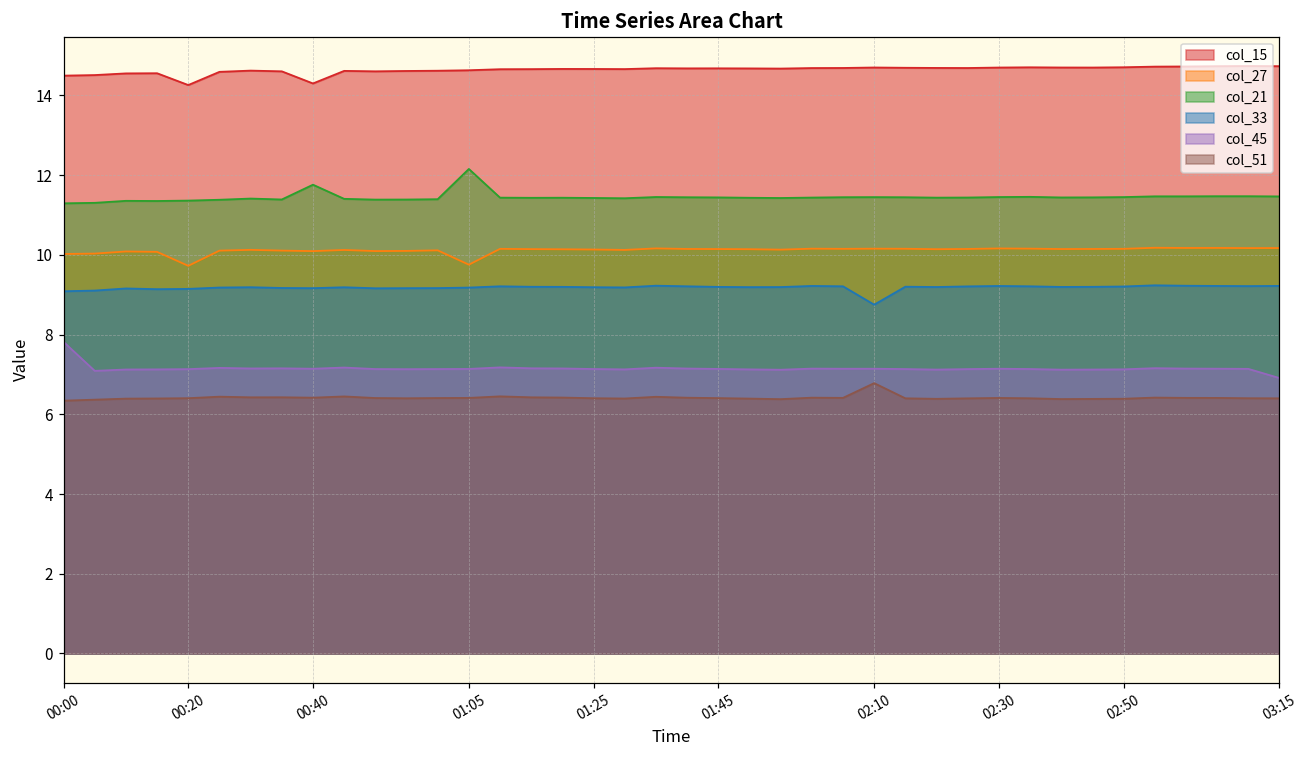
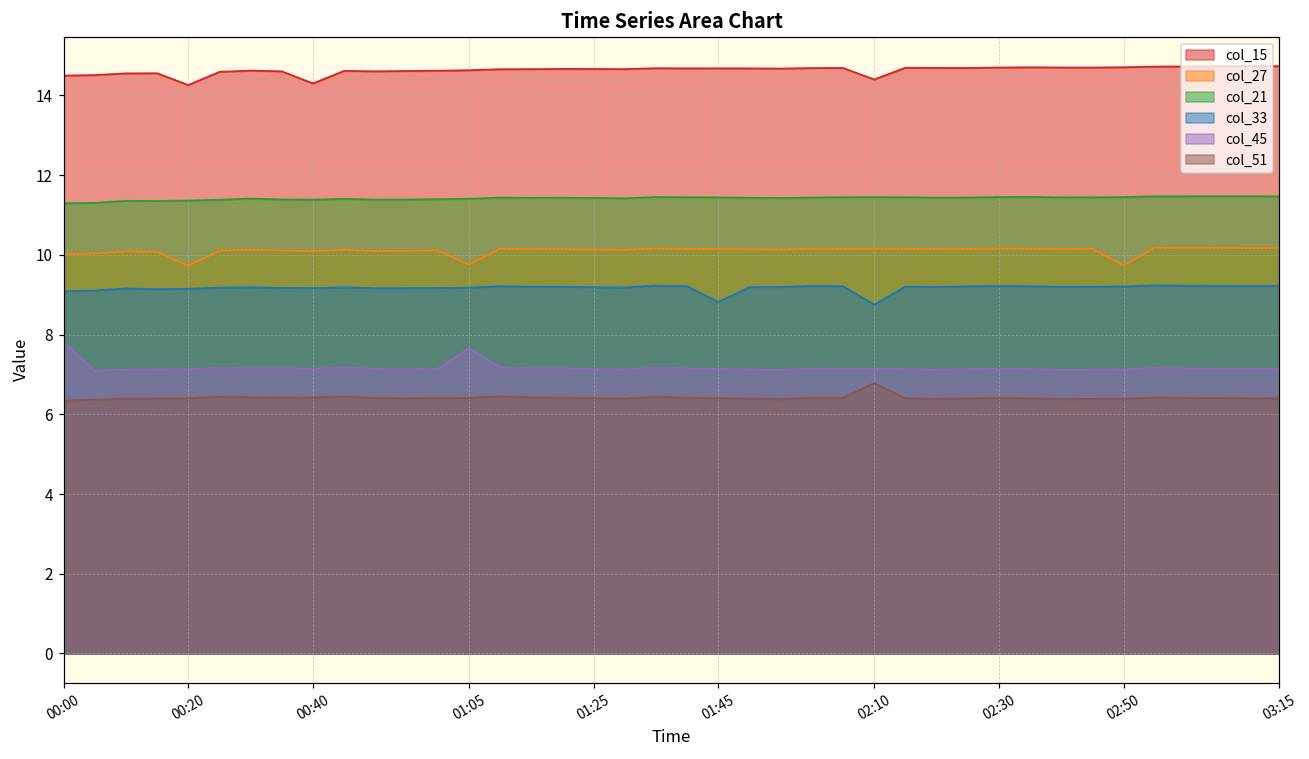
  {
    "col_15": {
      "00:00": 14.5,
      "00:20": 14.3,
      "00:40": 14.3,
      "01:05": 14.6,
      "01:25": 14.7,
      "01:45": 14.7,
-     "02:10": 14.7,
+     "02:10": 14.4,
      "02:30": 14.7,
      "02:50": 14.7,
      "03:15": 14.7
    },
    "col_27": {
      "00:00": 10.0,
      "00:20": 9.7,
      "00:40": 10.1,
      "01:05": 9.8,
      "01:25": 10.1,
      "01:45": 10.1,
      "02:10": 10.2,
      "02:30": 10.2,
-     "02:50": 10.2,
+     "02:50": 9.7,
      "03:15": 10.2
    },
    "col_21": {
      "00:00": 11.3,
      "00:20": 11.4,
-     "00:40": 11.8,
-     "01:05": 12.2,
+     "00:40": 11.4,
+     "01:05": 11.4,
      "01:25": 11.4,
      "01:45": 11.4,
      "02:10": 11.4,
      "02:30": 11.5,
      "02:50": 11.4,
      "03:15": 11.5
    },
    "col_33": {
      "00:00": 9.1,
      "00:20": 9.1,
      "00:40": 9.2,
      "01:05": 9.2,
      "01:25": 9.2,
-     "01:45": 9.2,
+     "01:45": 8.8,
      "02:10": 8.8,
      "02:30": 9.2,
      "02:50": 9.2,
      "03:15": 9.2
    },
    "col_45": {
      "00:00": 7.8,
      "00:20": 7.1,
      "00:40": 7.1,
-     "01:05": 7.1,
+     "01:05": 7.7,
      "01:25": 7.1,
      "01:45": 7.1,
      "02:10": 7.1,
      "02:30": 7.1,
      "02:50": 7.1,
-     "03:15": 6.9
+     "03:15": 7.1
    },
    "col_51": {
      "00:00": 6.3,
      "00:20": 6.4,
      "00:40": 6.4,
      "01:05": 6.4,
      "01:25": 6.4,
      "01:45": 6.4,
      "02:10": 6.8,
      "02:30": 6.4,
      "02:50": 6.4,
      "03:15": 6.4
    }
  }
